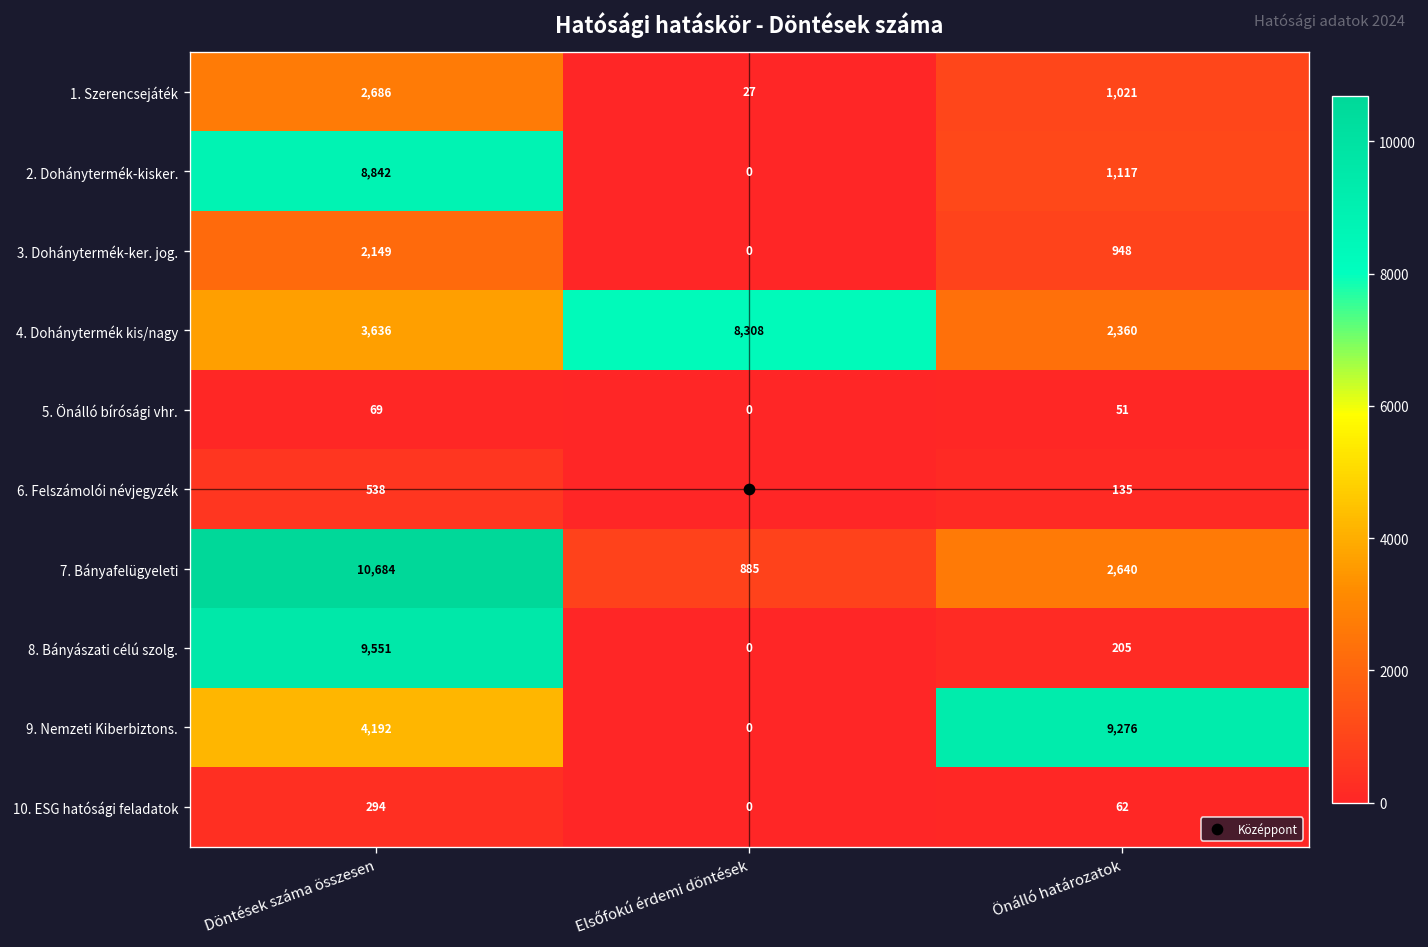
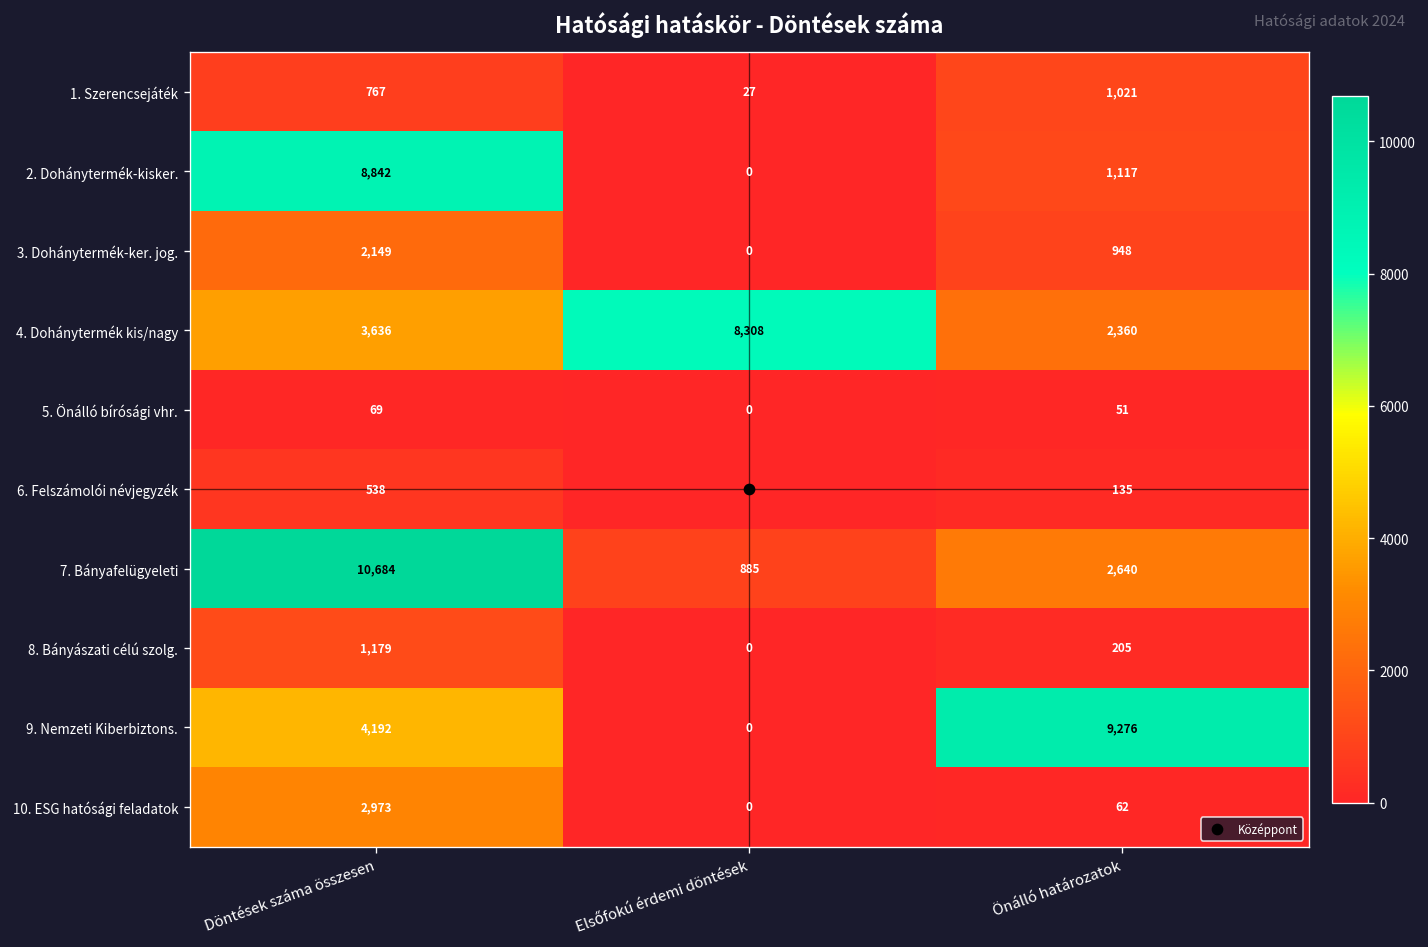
  {
    "1. Szerencsejáték": {
-     "Döntések száma összesen": "2,686",
+     "Döntések száma összesen": "767",
      "Elsőfokú érdemi döntések": "27",
      "Önálló határozatok": "1,021"
    },
    "2. Dohánytermék-kisker.": {
      "Döntések száma összesen": "8,842",
      "Elsőfokú érdemi döntések": "0",
      "Önálló határozatok": "1,117"
    },
    "3. Dohánytermék-ker. jog.": {
      "Döntések száma összesen": "2,149",
      "Elsőfokú érdemi döntések": "0",
      "Önálló határozatok": "948"
    },
    "4. Dohánytermék kis/nagy": {
      "Döntések száma összesen": "3,636",
      "Elsőfokú érdemi döntések": "8,308",
      "Önálló határozatok": "2,360"
    },
    "5. Önálló bírósági vhr.": {
      "Döntések száma összesen": "69",
      "Elsőfokú érdemi döntések": "0",
      "Önálló határozatok": "51"
    },
    "6. Felszámolói névjegyzék": {
      "Döntések száma összesen": "538",
      "Önálló határozatok": "135"
    },
    "7. Bányafelügyeleti": {
      "Döntések száma összesen": "10,684",
      "Elsőfokú érdemi döntések": "885",
      "Önálló határozatok": "2,640"
    },
    "8. Bányászati célú szolg.": {
-     "Döntések száma összesen": "9,551",
+     "Döntések száma összesen": "1,179",
      "Elsőfokú érdemi döntések": "0",
      "Önálló határozatok": "205"
    },
    "9. Nemzeti Kiberbiztons.": {
      "Döntések száma összesen": "4,192",
      "Elsőfokú érdemi döntések": "0",
      "Önálló határozatok": "9,276"
    },
    "10. ESG hatósági feladatok": {
-     "Döntések száma összesen": "294",
+     "Döntések száma összesen": "2,973",
      "Elsőfokú érdemi döntések": "0",
      "Önálló határozatok": "62"
    }
  }
